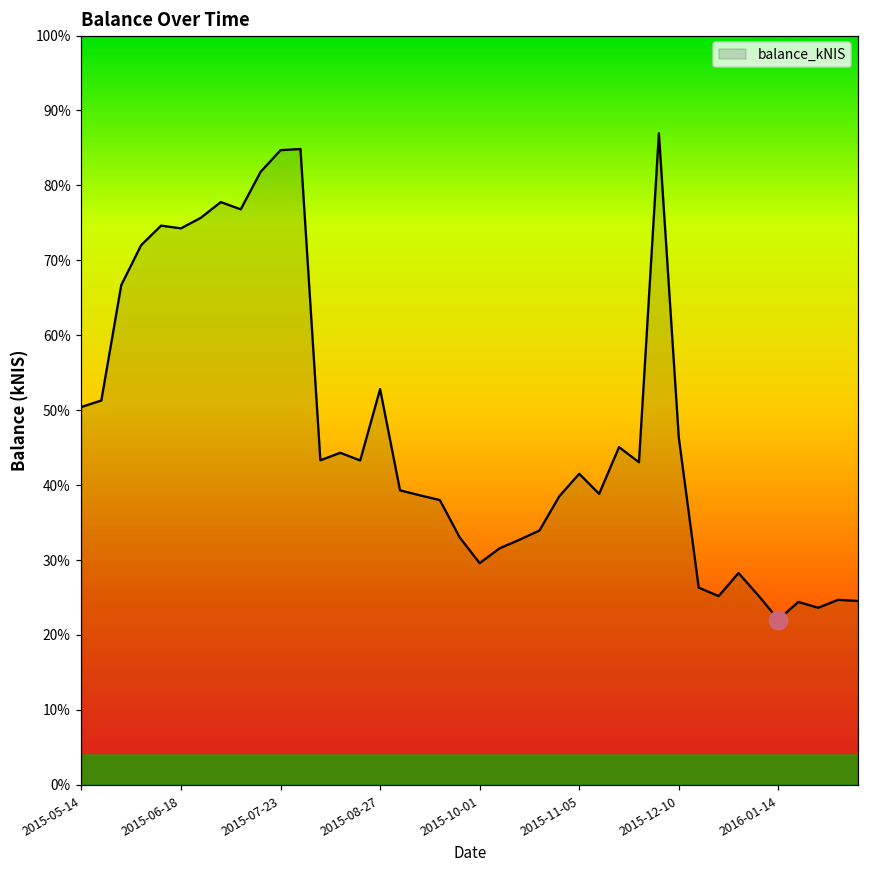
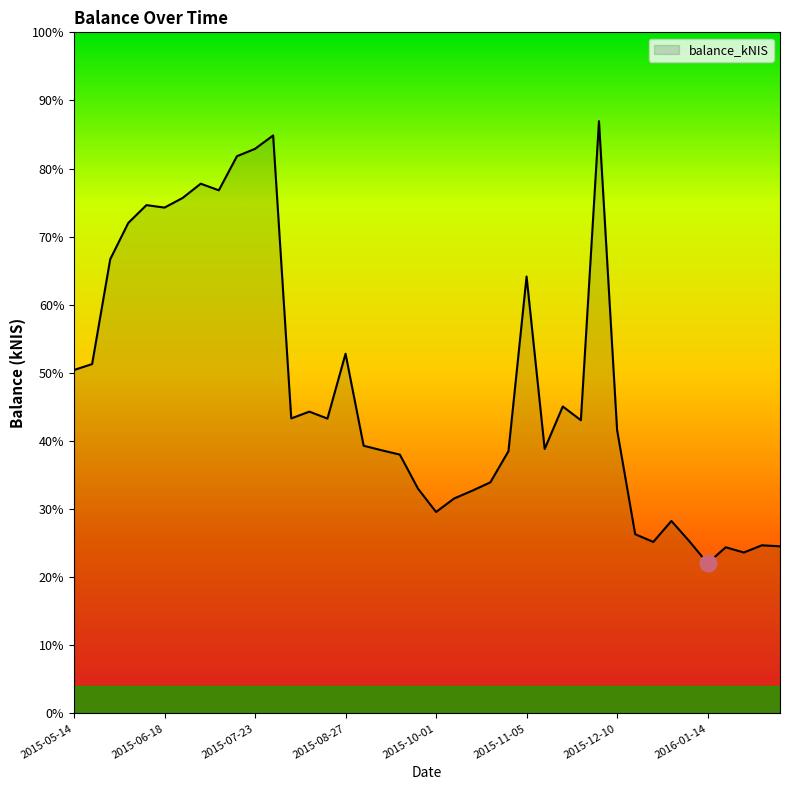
  {
    "balance_kNIS": {
      "2015-05-14": "50%",
      "2015-06-18": "74%",
-     "2015-07-23": "85%",
+     "2015-07-23": "83%",
      "2015-08-27": "53%",
      "2015-10-01": "30%",
-     "2015-11-05": "42%",
-     "2015-12-10": "46%"
+     "2015-11-05": "64%",
+     "2015-12-10": "42%"
    }
  }
